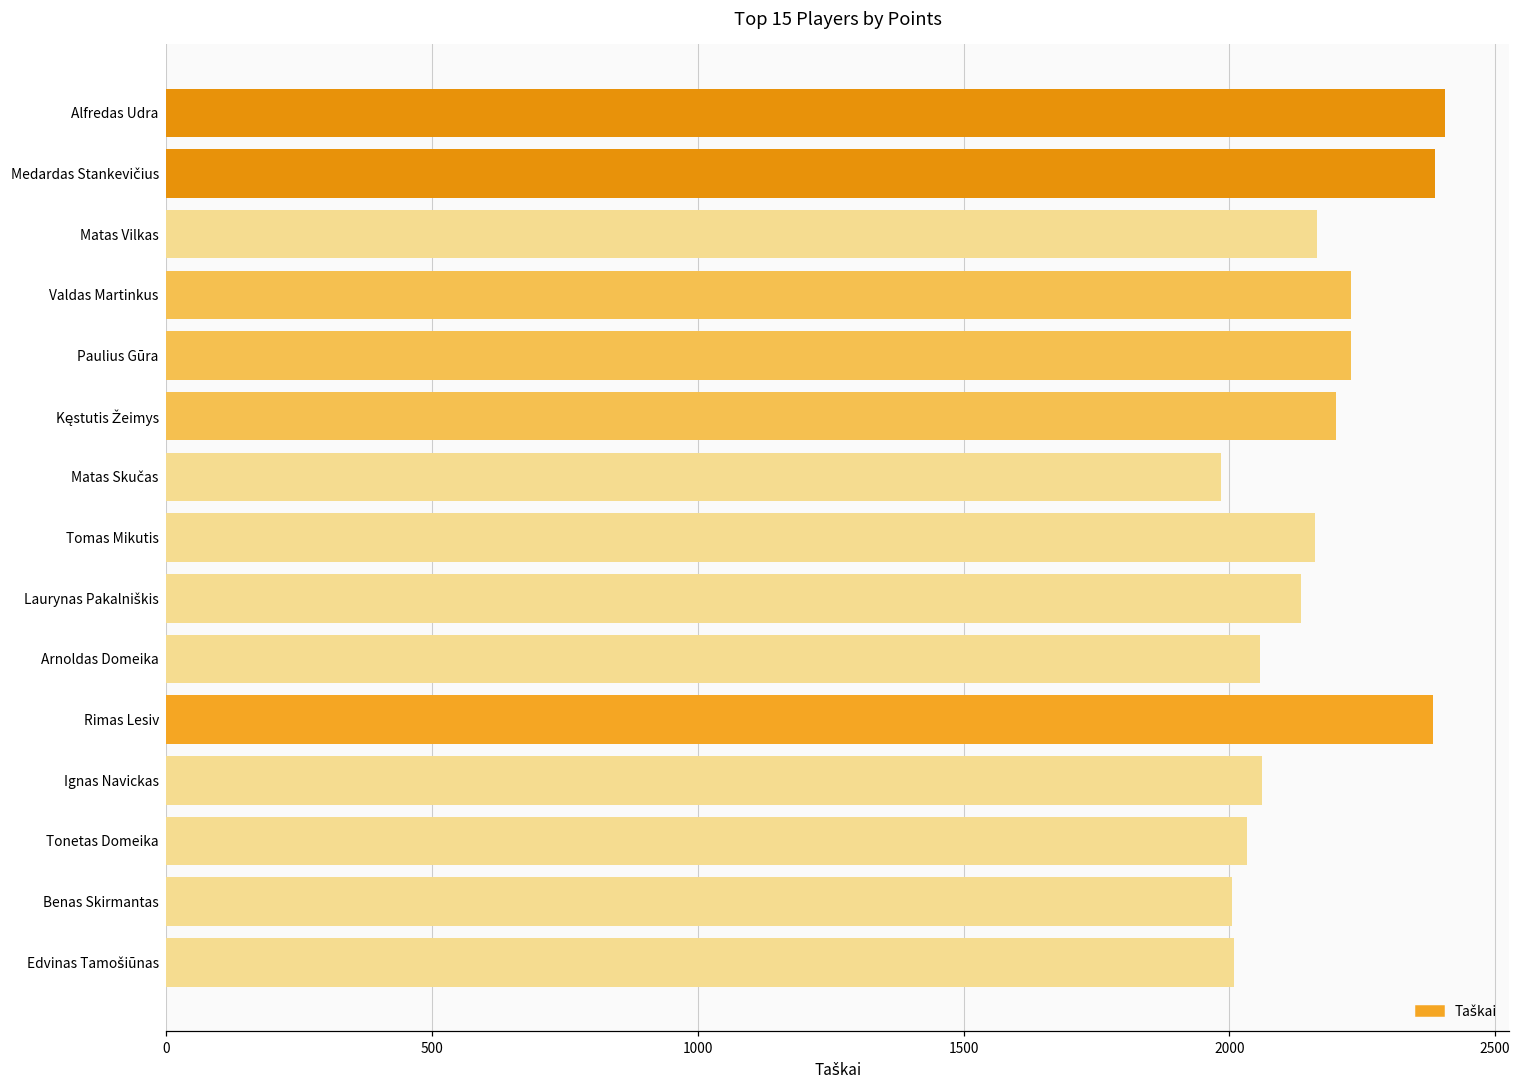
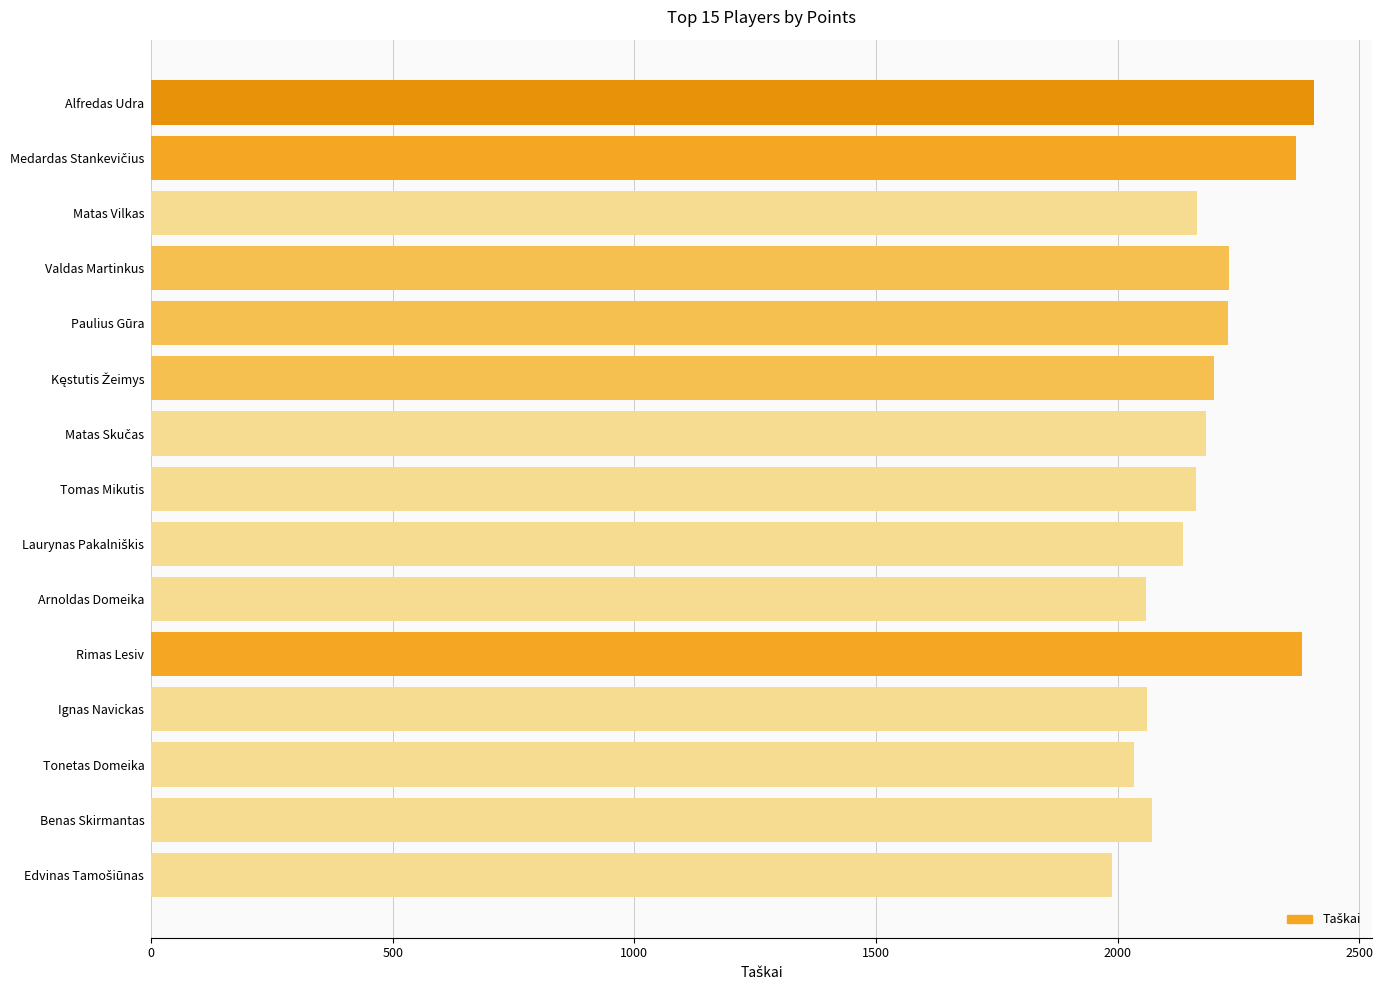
  {
    "Alfredas Udra": 2410,
-   "Medardas Stankevičius": 2390,
+   "Medardas Stankevičius": 2370,
    "Matas Vilkas": 2170,
    "Valdas Martinkus": 2230,
    "Paulius Gūra": 2230,
    "Kęstutis Žeimys": 2200,
-   "Matas Skučas": 1980,
+   "Matas Skučas": 2180,
    "Tomas Mikutis": 2160,
    "Laurynas Pakalniškis": 2140,
    "Arnoldas Domeika": 2060,
    "Rimas Lesiv": 2380,
    "Ignas Navickas": 2060,
    "Tonetas Domeika": 2030,
-   "Benas Skirmantas": 2010,
-   "Edvinas Tamošiūnas": 2010
+   "Benas Skirmantas": 2070,
+   "Edvinas Tamošiūnas": 1990
  }
